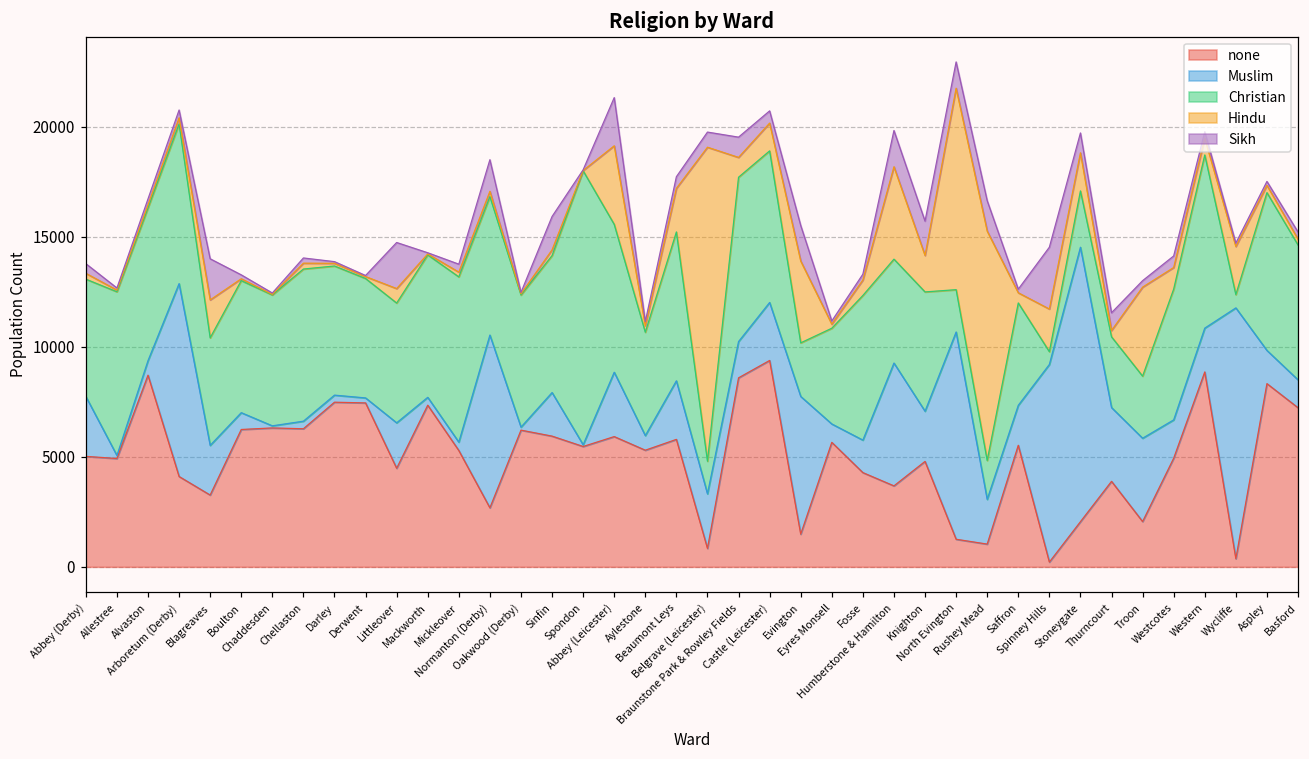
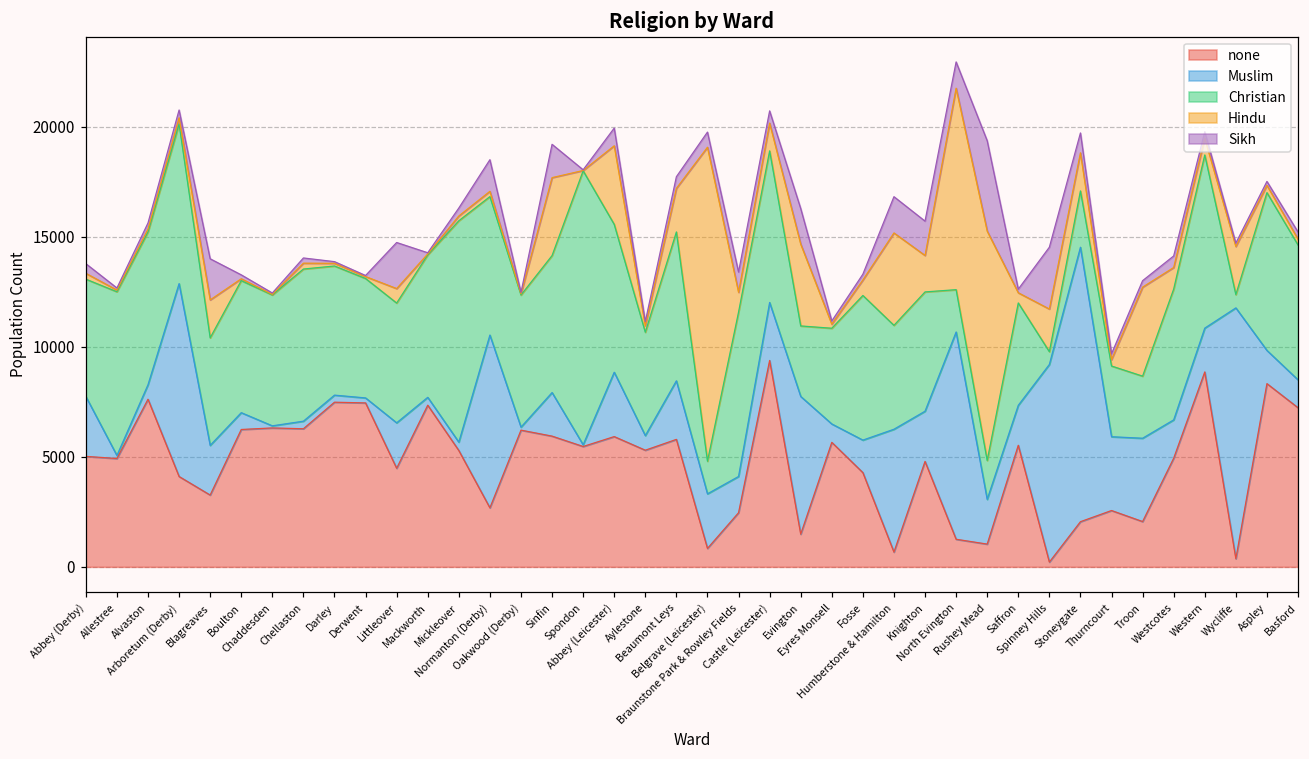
  {
    "none": {
      "Abbey (Derby)": 5000,
      "Allestree": 4900,
-     "Alvaston": 8700,
+     "Alvaston": 7600,
      "Arboretum (Derby)": 4100,
      "Blagreaves": 3300,
      "Boulton": 6200,
      "Chellaston": 6300,
      "Darley": 7500,
      "Derwent": 7500,
      "Littleover": 4500,
      "Mackworth": 7300,
      "Mickleover": 5300,
      "Normanton (Derby)": 2700,
      "Oakwood (Derby)": 6200,
      "Sinfin": 5900,
      "Abbey (Leicester)": 5900,
      "Aylestone": 5300,
      "Beaumont Leys": 5800,
      "Belgrave (Leicester)": 800,
-     "Braunstone Park & Rowley Fields": 8600,
+     "Braunstone Park & Rowley Fields": 2500,
      "Castle (Leicester)": 9400,
      "Evington": 1500,
      "Eyres Monsell": 5700,
      "Fosse": 4300,
-     "Humberstone & Hamilton": 3700,
+     "Humberstone & Hamilton": 700,
      "Knighton": 4800,
      "North Evington": 1300,
      "Rushey Mead": 1000,
      "Saffron": 5500,
      "Spinney Hills": 200,
      "Stoneygate": 2100,
-     "Thurncourt": 3900,
+     "Thurncourt": 2600,
      "Troon": 2100,
      "Westcotes": 4900,
      "Western": 8900,
      "Wycliffe": 400,
      "Aspley": 8300,
      "Basford": 7200
    },
    "Muslim": {
      "Abbey (Derby)": 2700,
      "Allestree": 100,
      "Alvaston": 700,
      "Arboretum (Derby)": 8800,
      "Blagreaves": 2300,
      "Boulton": 800,
      "Chellaston": 300,
      "Darley": 300,
      "Derwent": 200,
      "Littleover": 2100,
      "Mackworth": 400,
      "Mickleover": 400,
      "Normanton (Derby)": 7900,
      "Oakwood (Derby)": 100,
      "Sinfin": 2000,
      "Abbey (Leicester)": 2900,
      "Aylestone": 700,
      "Beaumont Leys": 2700,
      "Belgrave (Leicester)": 2500,
      "Braunstone Park & Rowley Fields": 1600,
      "Castle (Leicester)": 2600,
      "Evington": 6300,
      "Eyres Monsell": 800,
      "Fosse": 1500,
      "Humberstone & Hamilton": 5600,
      "Knighton": 2300,
      "North Evington": 9400,
      "Rushey Mead": 2000,
      "Saffron": 1800,
      "Spinney Hills": 9000,
      "Stoneygate": 12500,
      "Thurncourt": 3400,
      "Troon": 3800,
      "Westcotes": 1700,
      "Western": 2000,
      "Wycliffe": 11400,
      "Aspley": 1500,
      "Basford": 1300
    },
    "Christian": {
      "Abbey (Derby)": 5300,
      "Alvaston": 6900,
      "Arboretum (Derby)": 7300,
      "Blagreaves": 4900,
      "Chellaston": 6900,
      "Littleover": 5400,
-     "Mickleover": 7500,
+     "Mickleover": 10100,
      "Normanton (Derby)": 6300,
      "Sinfin": 6200,
      "Abbey (Leicester)": 6700,
      "Aylestone": 4700,
      "Beaumont Leys": 6800,
      "Belgrave (Leicester)": 1500,
      "Braunstone Park & Rowley Fields": 7500,
      "Castle (Leicester)": 6900,
-     "Evington": 2400,
+     "Evington": 3200,
      "Eyres Monsell": 4400,
      "Fosse": 6600,
      "Humberstone & Hamilton": 4700,
      "Knighton": 5400,
      "North Evington": 1900,
      "Rushey Mead": 1800,
      "Saffron": 4700,
      "Spinney Hills": 600,
      "Stoneygate": 2600,
      "Thurncourt": 3200,
      "Troon": 2800,
      "Westcotes": 5900,
      "Western": 7900,
      "Wycliffe": 600,
      "Aspley": 7200,
      "Basford": 6100
    },
    "Hindu": {
      "Abbey (Derby)": 300,
      "Alvaston": 100,
      "Arboretum (Derby)": 300,
      "Blagreaves": 1700,
      "Chellaston": 300,
      "Littleover": 700,
      "Mickleover": 200,
      "Normanton (Derby)": 200,
-     "Sinfin": 300,
+     "Sinfin": 3500,
      "Abbey (Leicester)": 3600,
      "Aylestone": 300,
      "Beaumont Leys": 2000,
      "Belgrave (Leicester)": 14300,
      "Braunstone Park & Rowley Fields": 900,
      "Castle (Leicester)": 1300,
      "Evington": 3700,
      "Eyres Monsell": 200,
      "Fosse": 700,
      "Humberstone & Hamilton": 4200,
      "Knighton": 1700,
      "North Evington": 9200,
      "Rushey Mead": 10400,
      "Saffron": 500,
      "Spinney Hills": 1900,
      "Stoneygate": 1700,
      "Thurncourt": 300,
      "Troon": 4000,
      "Westcotes": 1000,
      "Wycliffe": 2200,
      "Aspley": 300,
      "Basford": 300
    },
    "Sikh": {
      "Abbey (Derby)": 400,
      "Alvaston": 300,
      "Arboretum (Derby)": 400,
      "Blagreaves": 1900,
      "Boulton": 200,
      "Chellaston": 200,
      "Littleover": 2100,
      "Mickleover": 400,
      "Normanton (Derby)": 1400,
      "Sinfin": 1500,
-     "Abbey (Leicester)": 2200,
+     "Abbey (Leicester)": 800,
      "Aylestone": 200,
      "Beaumont Leys": 500,
      "Belgrave (Leicester)": 700,
      "Braunstone Park & Rowley Fields": 900,
      "Castle (Leicester)": 600,
      "Evington": 1600,
      "Eyres Monsell": 100,
      "Fosse": 300,
      "Humberstone & Hamilton": 1600,
      "Knighton": 1600,
      "North Evington": 1200,
-     "Rushey Mead": 1400,
+     "Rushey Mead": 4100,
      "Saffron": 200,
      "Spinney Hills": 2800,
      "Stoneygate": 900,
-     "Thurncourt": 800,
+     "Thurncourt": 300,
      "Troon": 300,
      "Westcotes": 500,
      "Wycliffe": 200,
      "Aspley": 200,
      "Basford": 300
    }
  }
